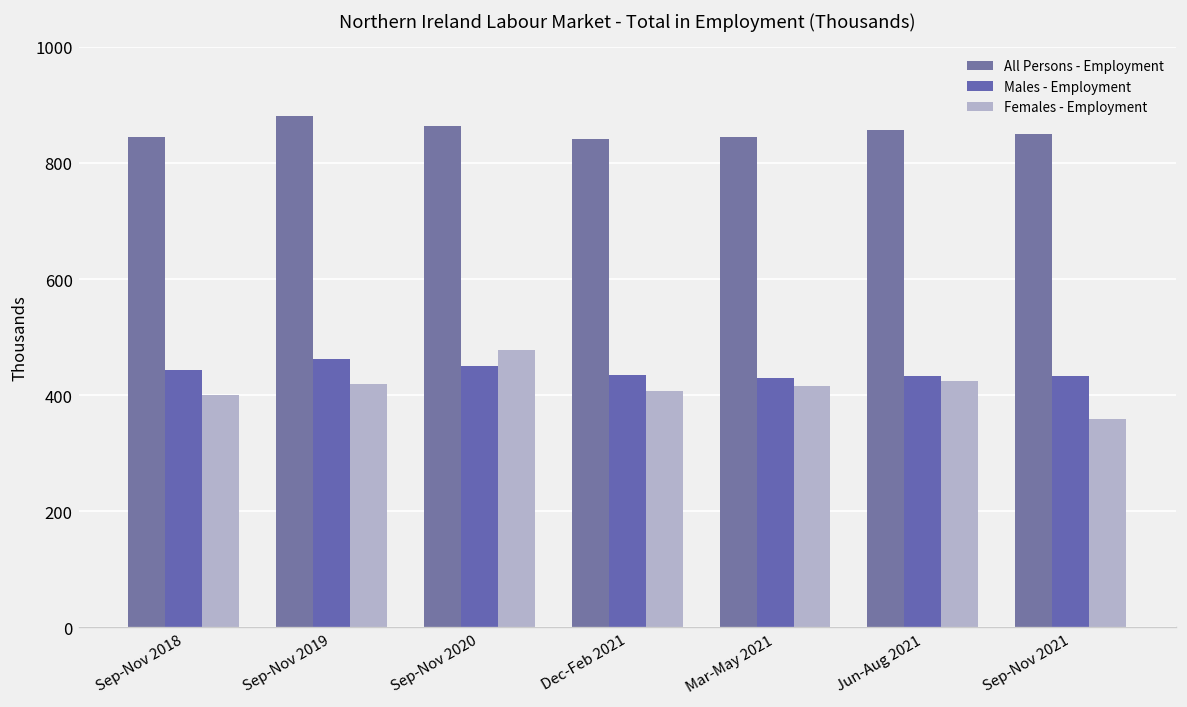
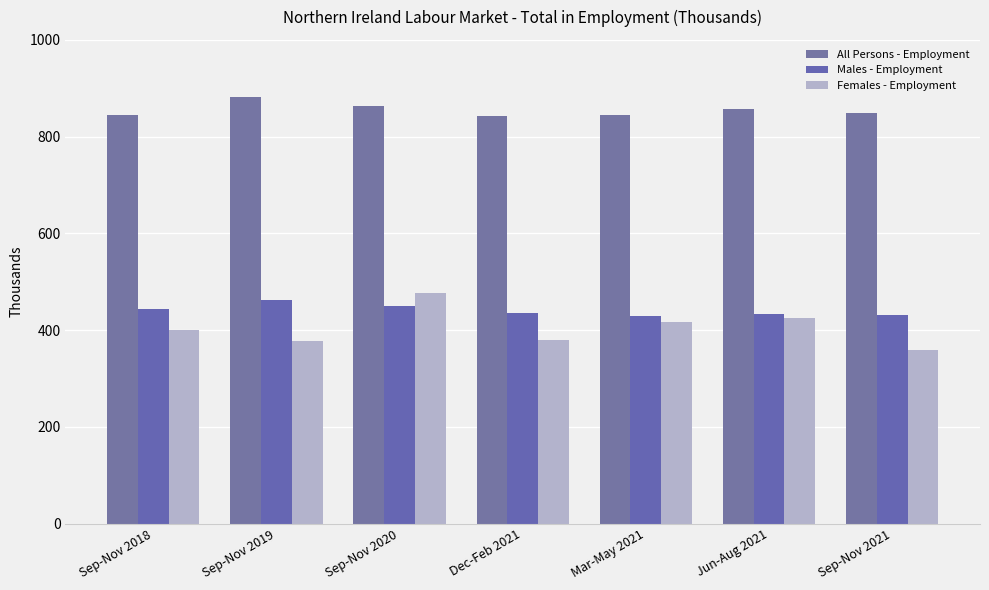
  {
    "Females - Employment": {
      "Sep-Nov 2018": 400,
-     "Sep-Nov 2019": 420,
+     "Sep-Nov 2019": 380,
      "Sep-Nov 2020": 480,
-     "Dec-Feb 2021": 410,
+     "Dec-Feb 2021": 380,
      "Mar-May 2021": 420,
      "Jun-Aug 2021": 420,
      "Sep-Nov 2021": 360
    }
  }
